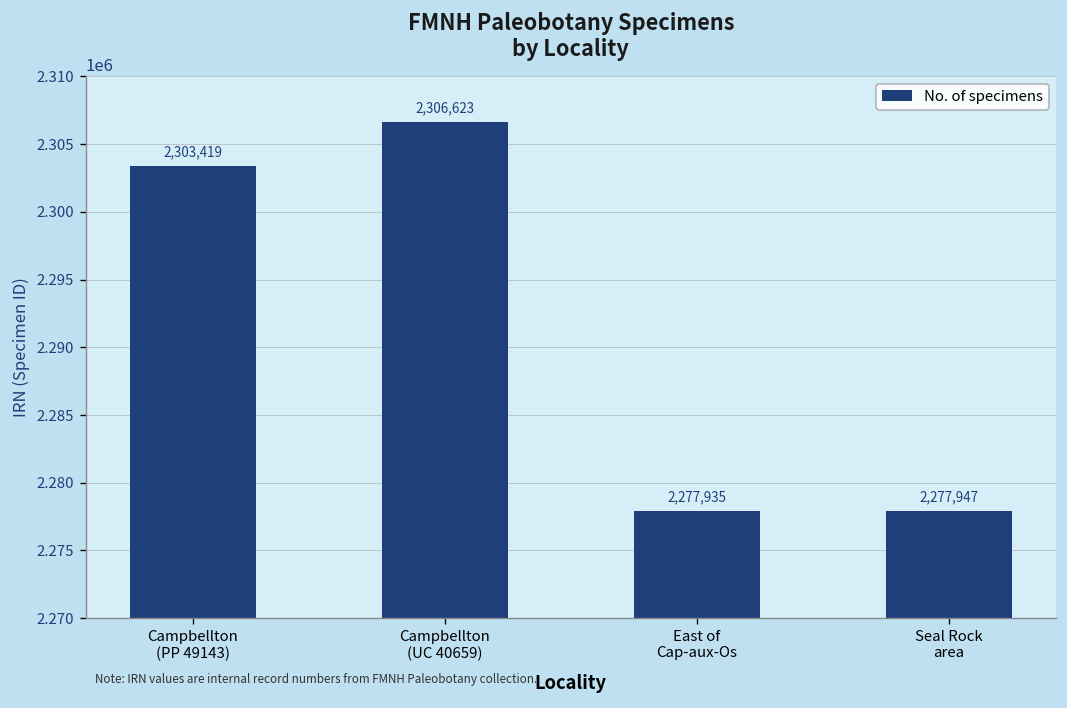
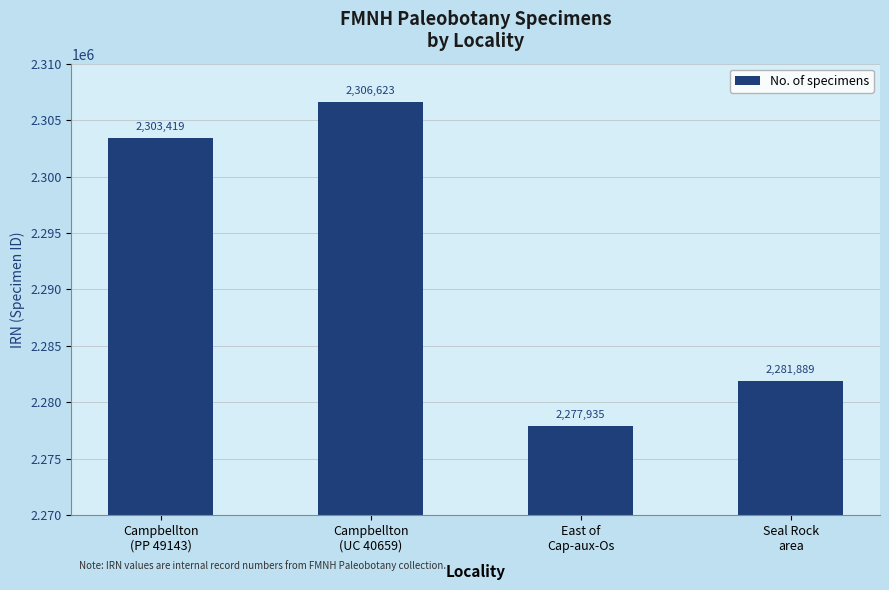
  {
    "Campbellton (PP 49143)": "2,303,419",
    "Campbellton (UC 40659)": "2,306,623",
    "East of Cap-aux-Os": "2,277,935",
-   "Seal Rock area": "2,277,947"
+   "Seal Rock area": "2,281,889"
  }
